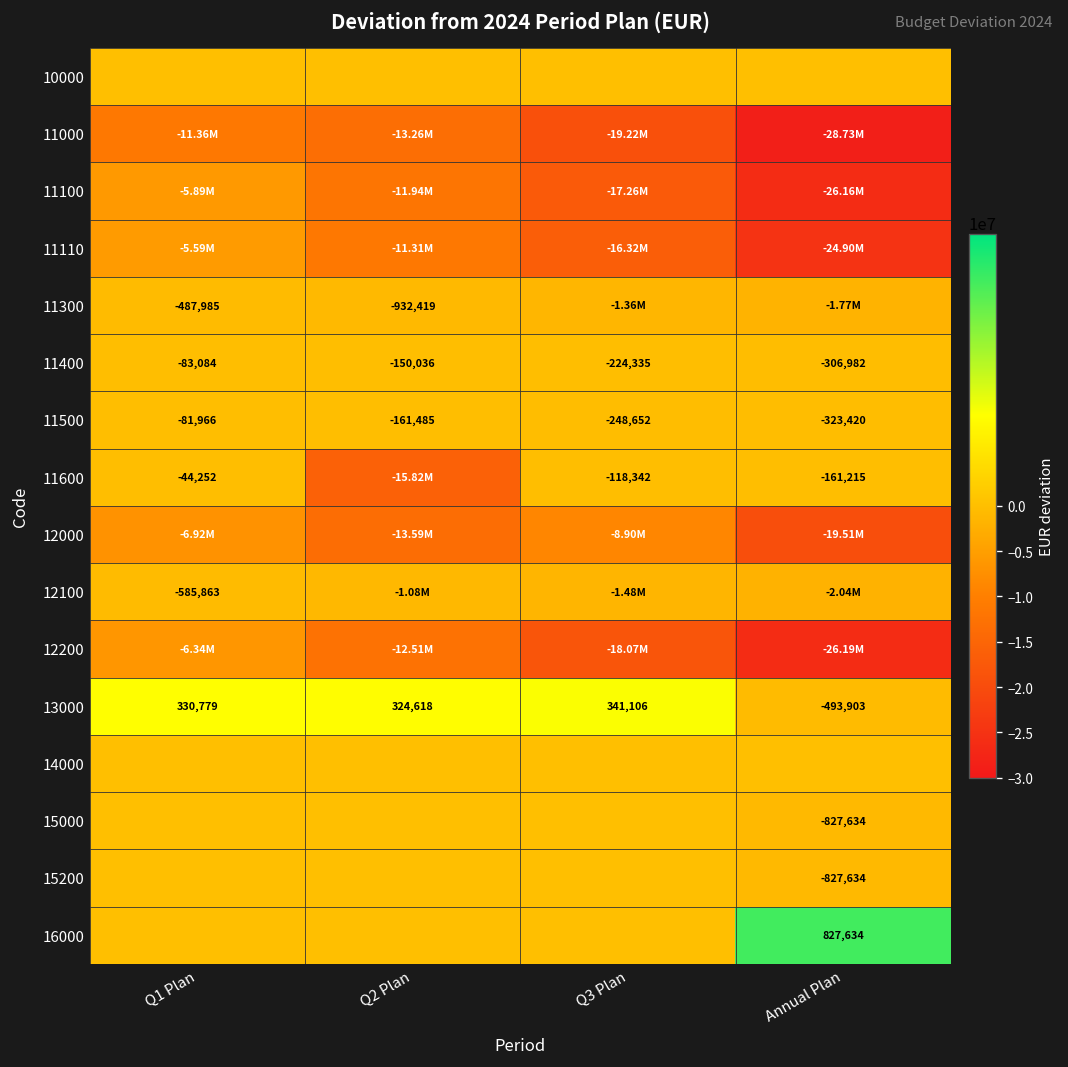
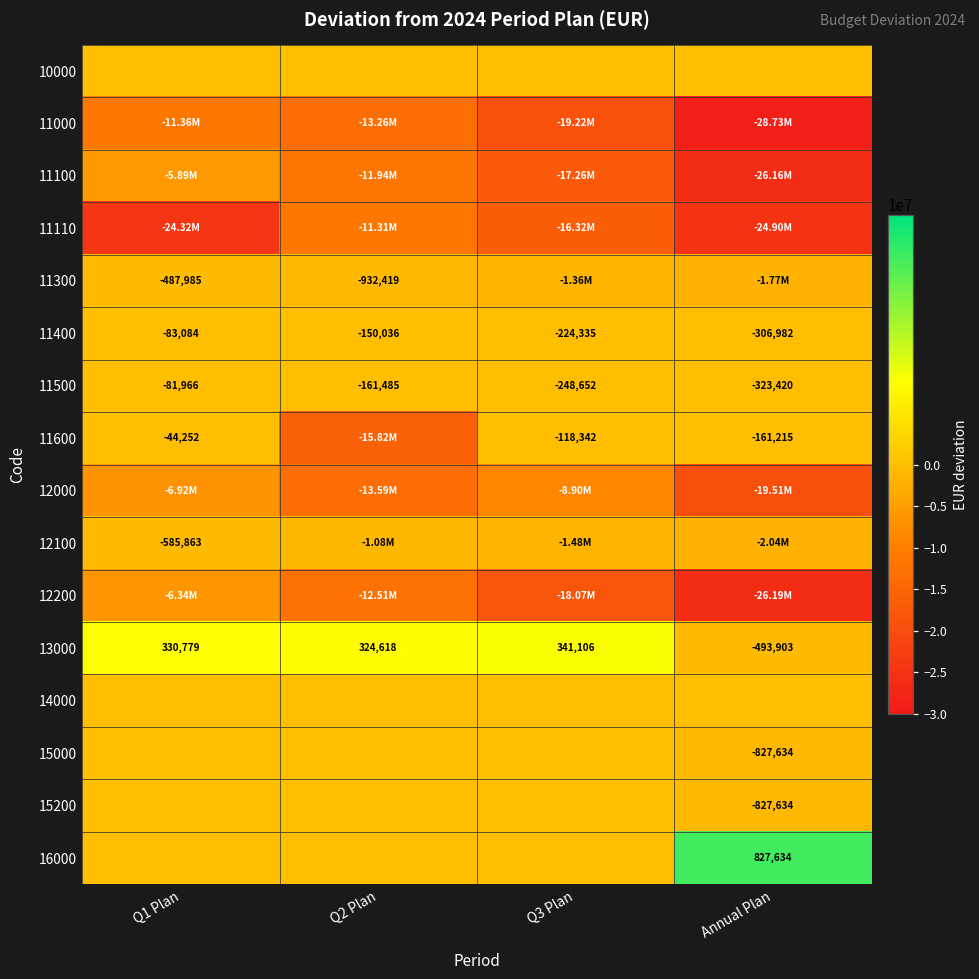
  {
    "11000": {
      "Q1 Plan": "-11.36M",
      "Q2 Plan": "-13.26M",
      "Q3 Plan": "-19.22M",
      "Annual Plan": "-28.73M"
    },
    "11100": {
      "Q1 Plan": "-5.89M",
      "Q2 Plan": "-11.94M",
      "Q3 Plan": "-17.26M",
      "Annual Plan": "-26.16M"
    },
    "11110": {
-     "Q1 Plan": "-5.59M",
+     "Q1 Plan": "-24.32M",
      "Q2 Plan": "-11.31M",
      "Q3 Plan": "-16.32M",
      "Annual Plan": "-24.90M"
    },
    "11300": {
      "Q1 Plan": "-487,985",
      "Q2 Plan": "-932,419",
      "Q3 Plan": "-1.36M",
      "Annual Plan": "-1.77M"
    },
    "11400": {
      "Q1 Plan": "-83,084",
      "Q2 Plan": "-150,036",
      "Q3 Plan": "-224,335",
      "Annual Plan": "-306,982"
    },
    "11500": {
      "Q1 Plan": "-81,966",
      "Q2 Plan": "-161,485",
      "Q3 Plan": "-248,652",
      "Annual Plan": "-323,420"
    },
    "11600": {
      "Q1 Plan": "-44,252",
      "Q2 Plan": "-15.82M",
      "Q3 Plan": "-118,342",
      "Annual Plan": "-161,215"
    },
    "12000": {
      "Q1 Plan": "-6.92M",
      "Q2 Plan": "-13.59M",
      "Q3 Plan": "-8.90M",
      "Annual Plan": "-19.51M"
    },
    "12100": {
      "Q1 Plan": "-585,863",
      "Q2 Plan": "-1.08M",
      "Q3 Plan": "-1.48M",
      "Annual Plan": "-2.04M"
    },
    "12200": {
      "Q1 Plan": "-6.34M",
      "Q2 Plan": "-12.51M",
      "Q3 Plan": "-18.07M",
      "Annual Plan": "-26.19M"
    },
    "13000": {
      "Q1 Plan": "330,779",
      "Q2 Plan": "324,618",
      "Q3 Plan": "341,106",
      "Annual Plan": "-493,903"
    },
    "15000": {
      "Annual Plan": "-827,634"
    },
    "15200": {
      "Annual Plan": "-827,634"
    },
    "16000": {
      "Annual Plan": "827,634"
    }
  }
